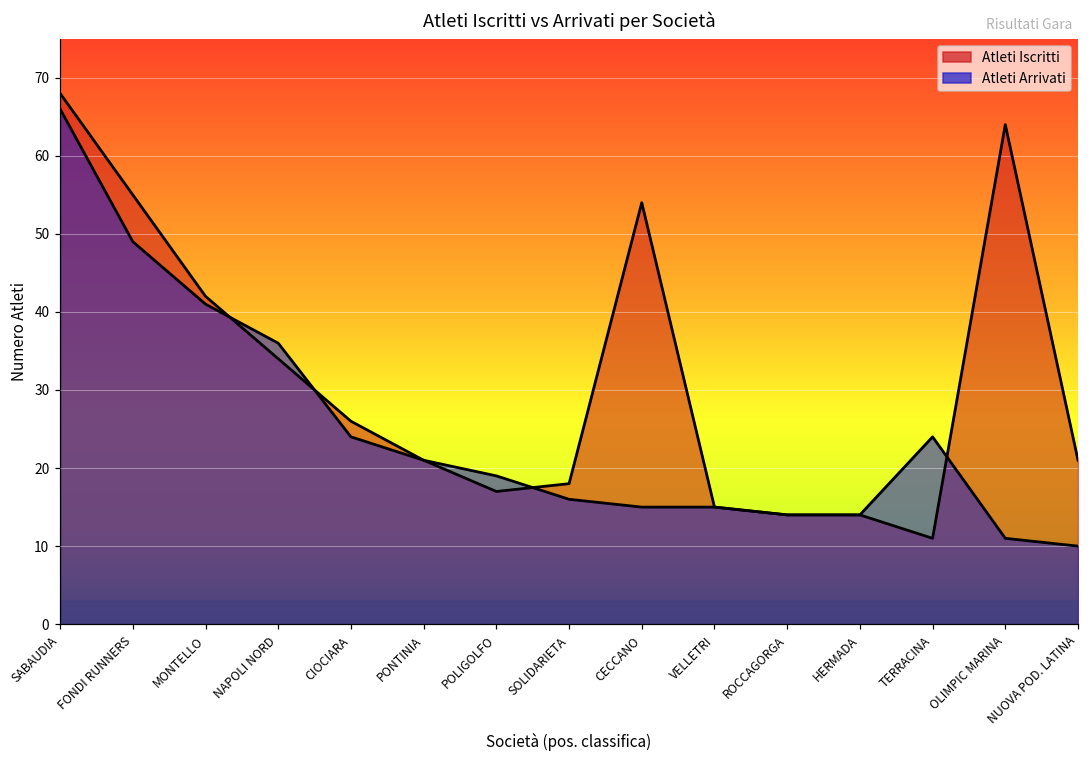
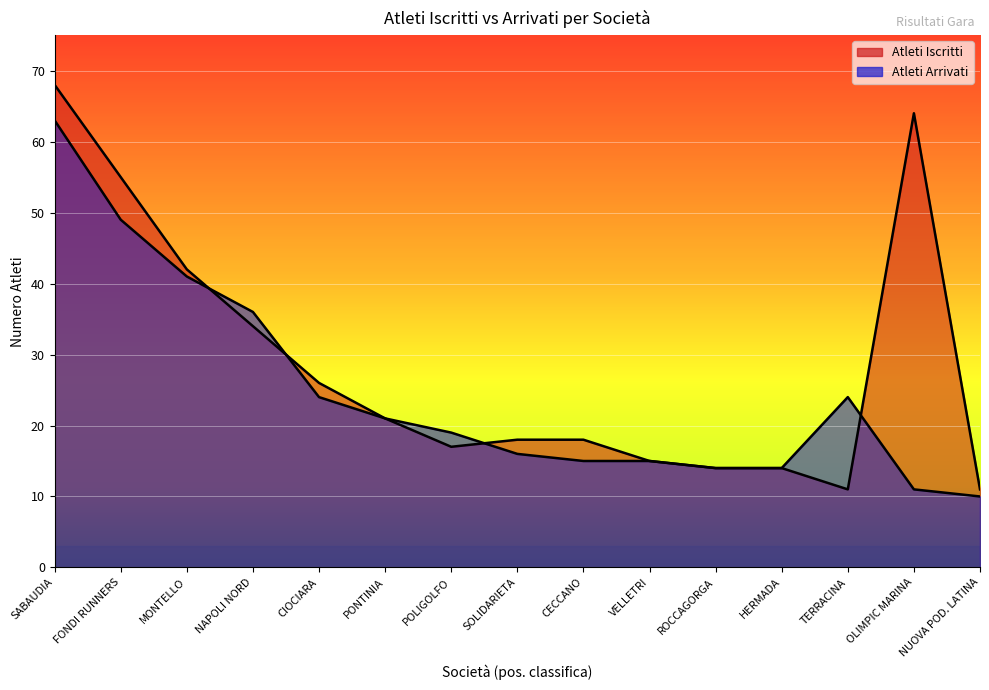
  {
    "Atleti Iscritti": {
      "SABAUDIA": 68,
      "FONDI RUNNERS": 55,
      "MONTELLO": 42,
      "NAPOLI NORD": 34,
      "CIOCIARA": 26,
      "POLIGOLFO": 17,
      "SOLIDARIETA": 18,
-     "CECCANO": 54,
+     "CECCANO": 18,
      "TERRACINA": 11,
      "OLIMPIC MARINA": 64,
-     "NUOVA POD. LATINA": 21
+     "NUOVA POD. LATINA": 11
    },
    "Atleti Arrivati": {
-     "SABAUDIA": 66,
+     "SABAUDIA": 63,
      "FONDI RUNNERS": 49,
      "MONTELLO": 41,
      "NAPOLI NORD": 36,
      "CIOCIARA": 24,
      "POLIGOLFO": 19,
      "SOLIDARIETA": 16,
      "CECCANO": 15,
      "TERRACINA": 24,
      "OLIMPIC MARINA": 11,
      "NUOVA POD. LATINA": 10
    }
  }
